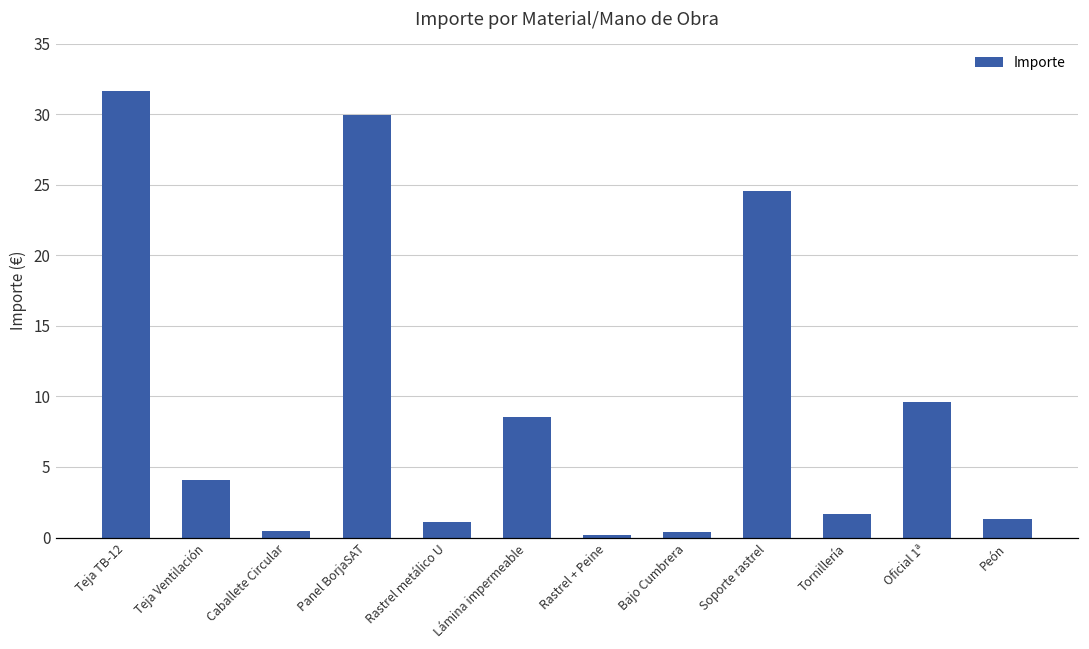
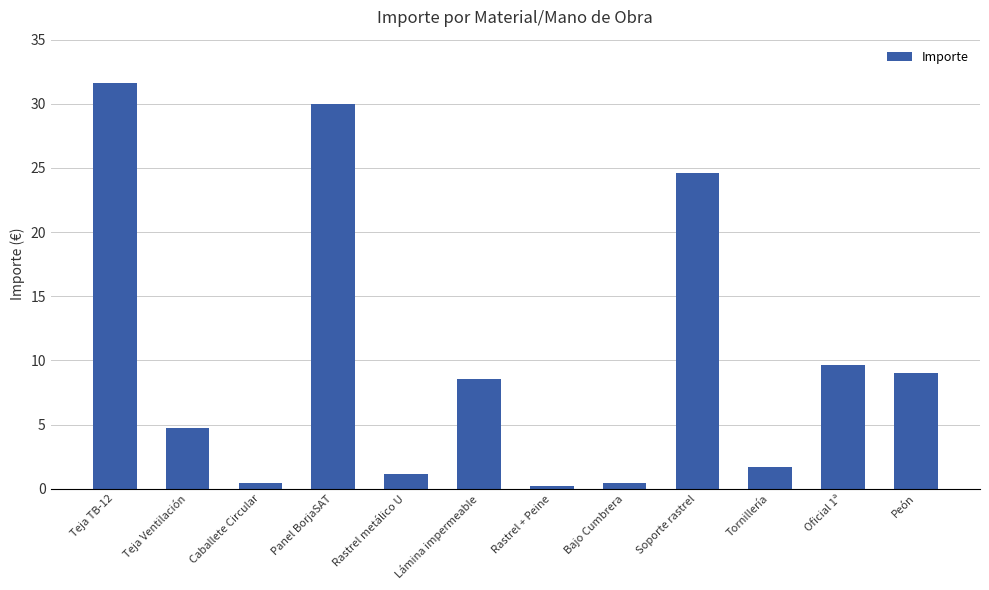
  {
    "Teja TB-12": 31.6,
-   "Teja Ventilación": 4.1,
+   "Teja Ventilación": 4.7,
    "Caballete Circular": 0.5,
    "Panel BorjaSAT": 30.0,
    "Rastrel metálico U": 1.1,
    "Lámina impermeable": 8.5,
    "Rastrel + Peine": 0.2,
    "Bajo Cumbrera": 0.4,
    "Soporte rastrel": 24.6,
    "Tornillería": 1.7,
    "Oficial 1ª": 9.6,
-   "Peón": 1.3
+   "Peón": 9.0
  }
